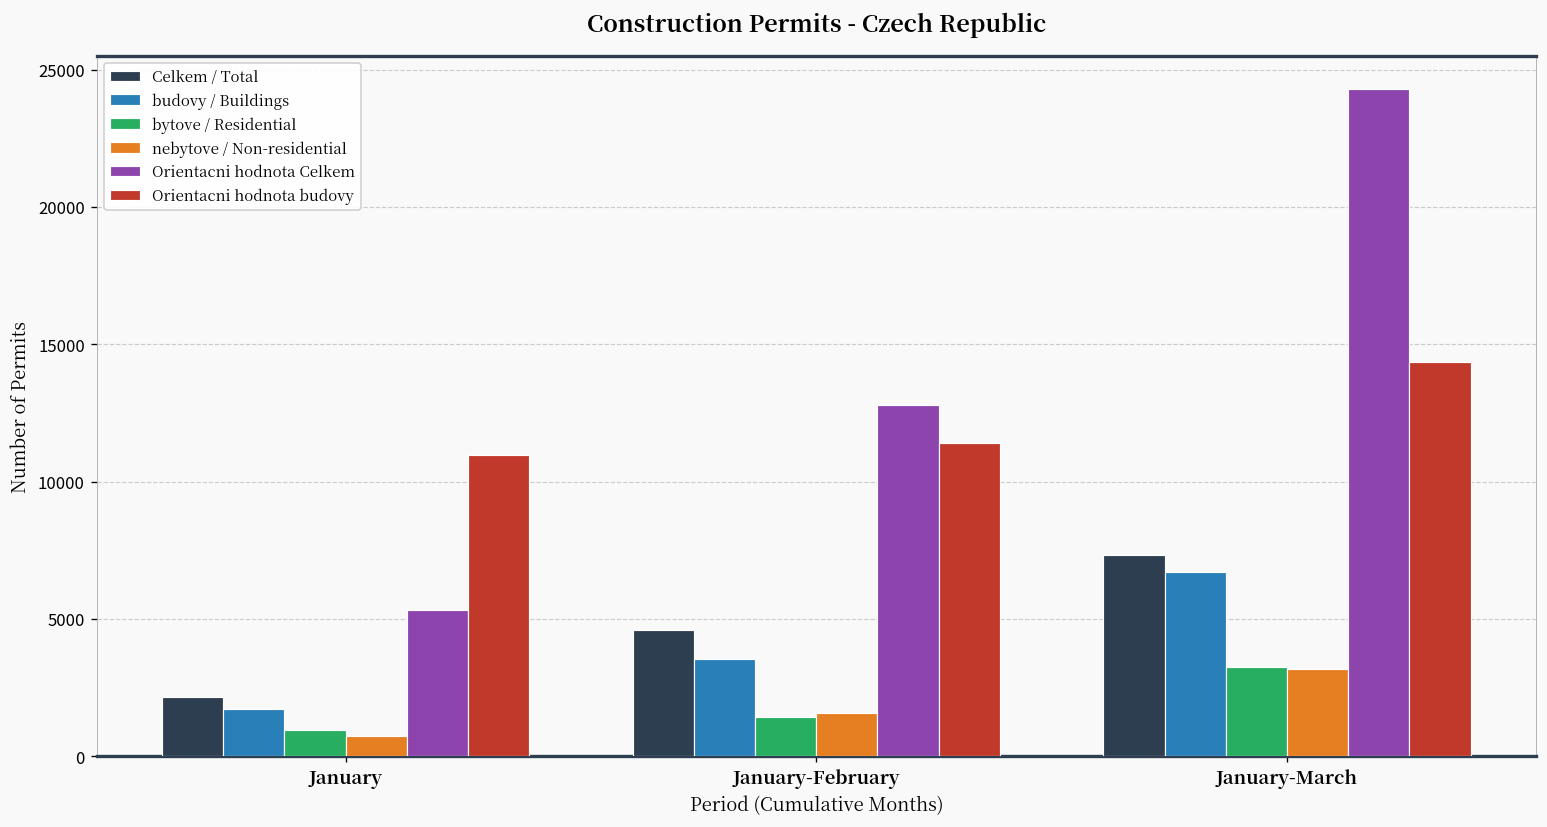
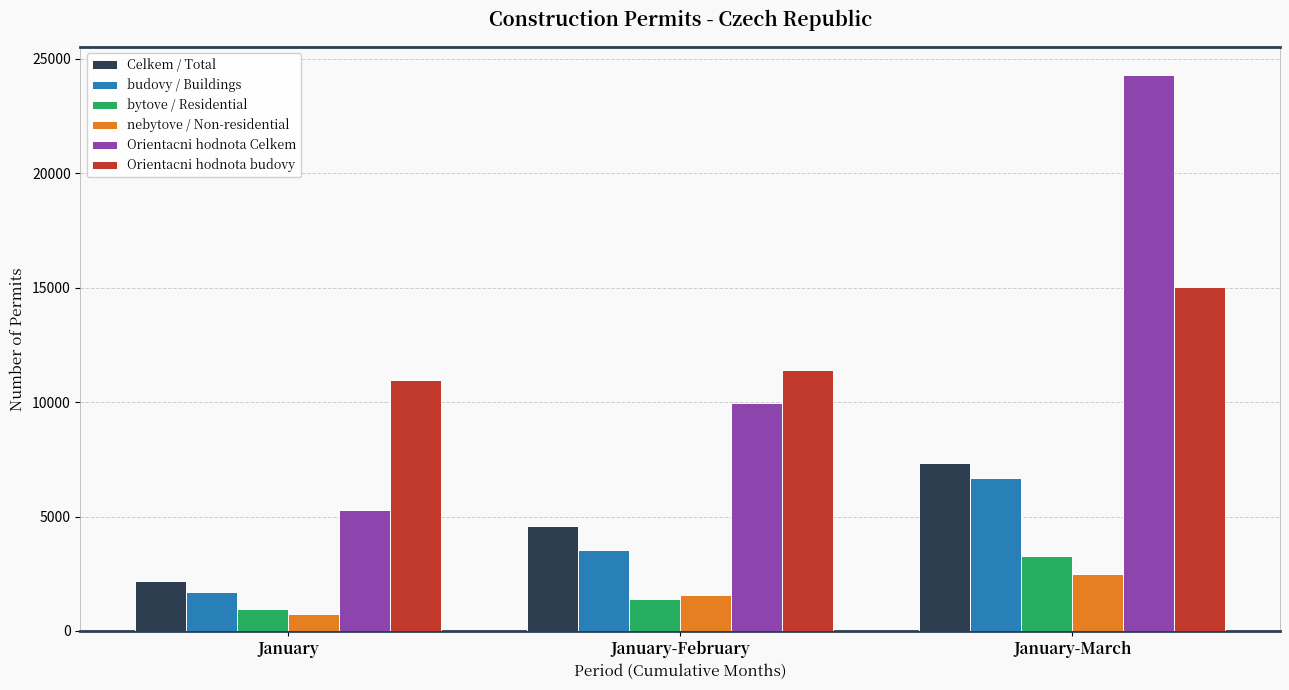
  {
    "Celkem / Total": {
      "January": 2200,
      "January-February": 4600,
      "January-March": 7300
    },
    "budovy / Buildings": {
      "January": 1700,
      "January-February": 3500,
      "January-March": 6700
    },
    "bytove / Residential": {
      "January": 1000,
      "January-February": 1400,
      "January-March": 3300
    },
    "nebytove / Non-residential": {
      "January": 800,
      "January-February": 1600,
-     "January-March": 3200
+     "January-March": 2500
    },
    "Orientacni hodnota Celkem": {
      "January": 5300,
-     "January-February": 12800,
+     "January-February": 10000,
      "January-March": 24300
    },
    "Orientacni hodnota budovy": {
      "January": 11000,
      "January-February": 11400,
-     "January-March": 14300
+     "January-March": 15000
    }
  }
